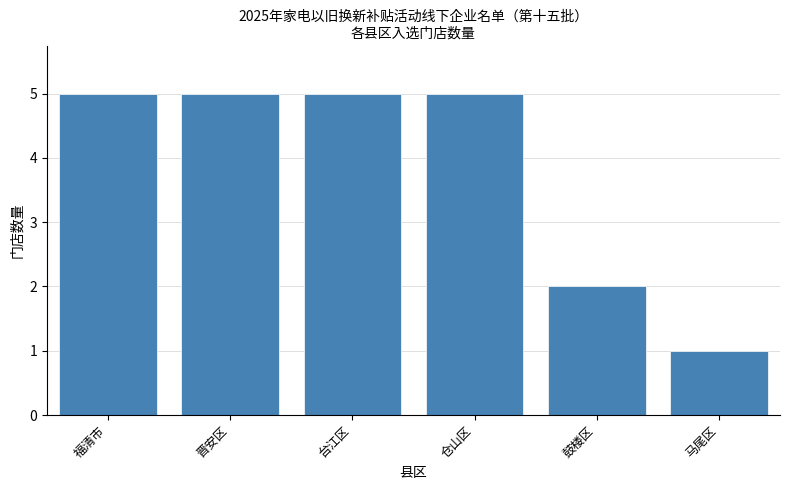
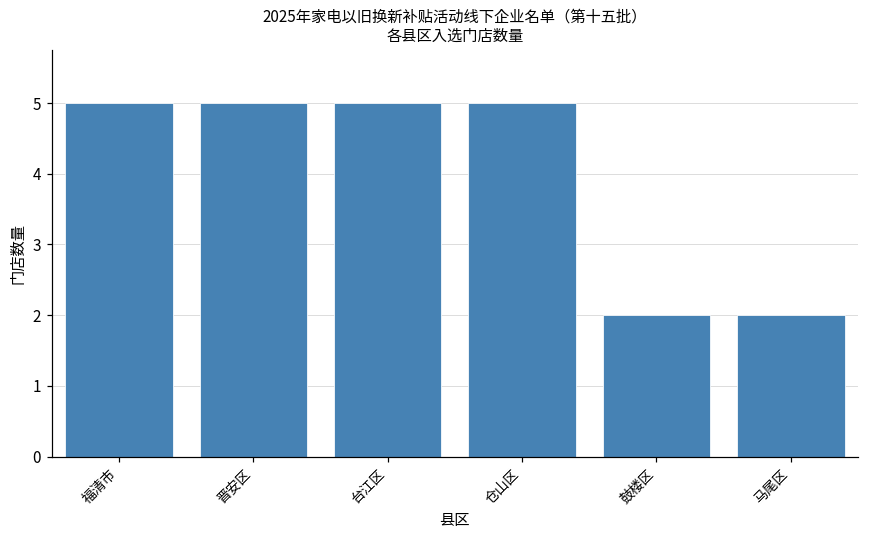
  {
    "福清市": 5,
    "晋安区": 5,
    "台江区": 5,
    "仓山区": 5,
    "鼓楼区": 2,
-   "马尾区": 1
+   "马尾区": 2
  }
